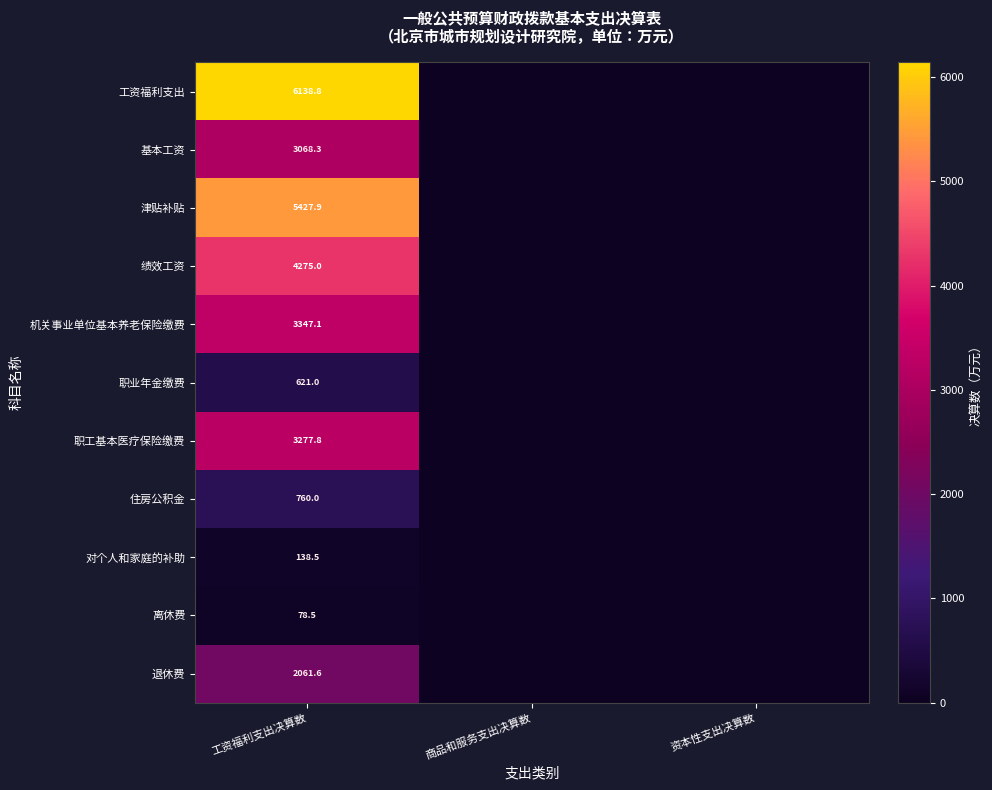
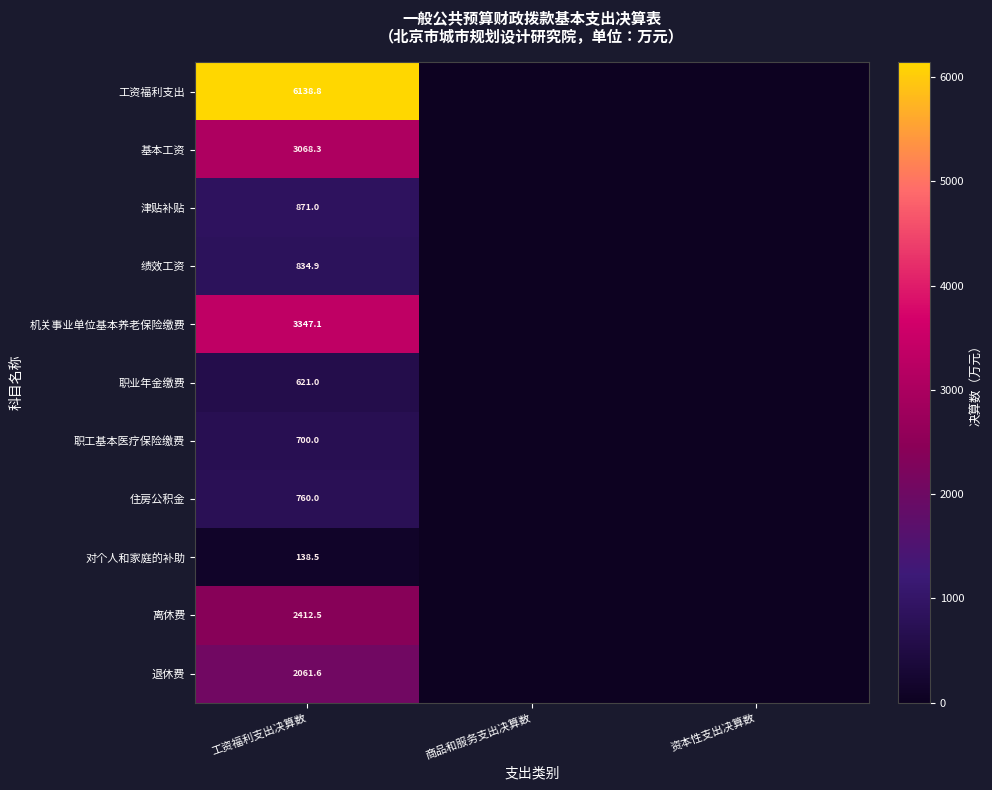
  {
    "工资福利支出": {
      "工资福利支出决算数": 6138.8
    },
    "基本工资": {
      "工资福利支出决算数": 3068.3
    },
    "津贴补贴": {
-     "工资福利支出决算数": 5427.9
+     "工资福利支出决算数": 871.0
    },
    "绩效工资": {
-     "工资福利支出决算数": 4275.0
+     "工资福利支出决算数": 834.9
    },
    "机关事业单位基本养老保险缴费": {
      "工资福利支出决算数": 3347.1
    },
    "职业年金缴费": {
      "工资福利支出决算数": 621.0
    },
    "职工基本医疗保险缴费": {
-     "工资福利支出决算数": 3277.8
+     "工资福利支出决算数": 700.0
    },
    "住房公积金": {
      "工资福利支出决算数": 760.0
    },
    "对个人和家庭的补助": {
      "工资福利支出决算数": 138.5
    },
    "离休费": {
-     "工资福利支出决算数": 78.5
+     "工资福利支出决算数": 2412.5
    },
    "退休费": {
      "工资福利支出决算数": 2061.6
    }
  }
